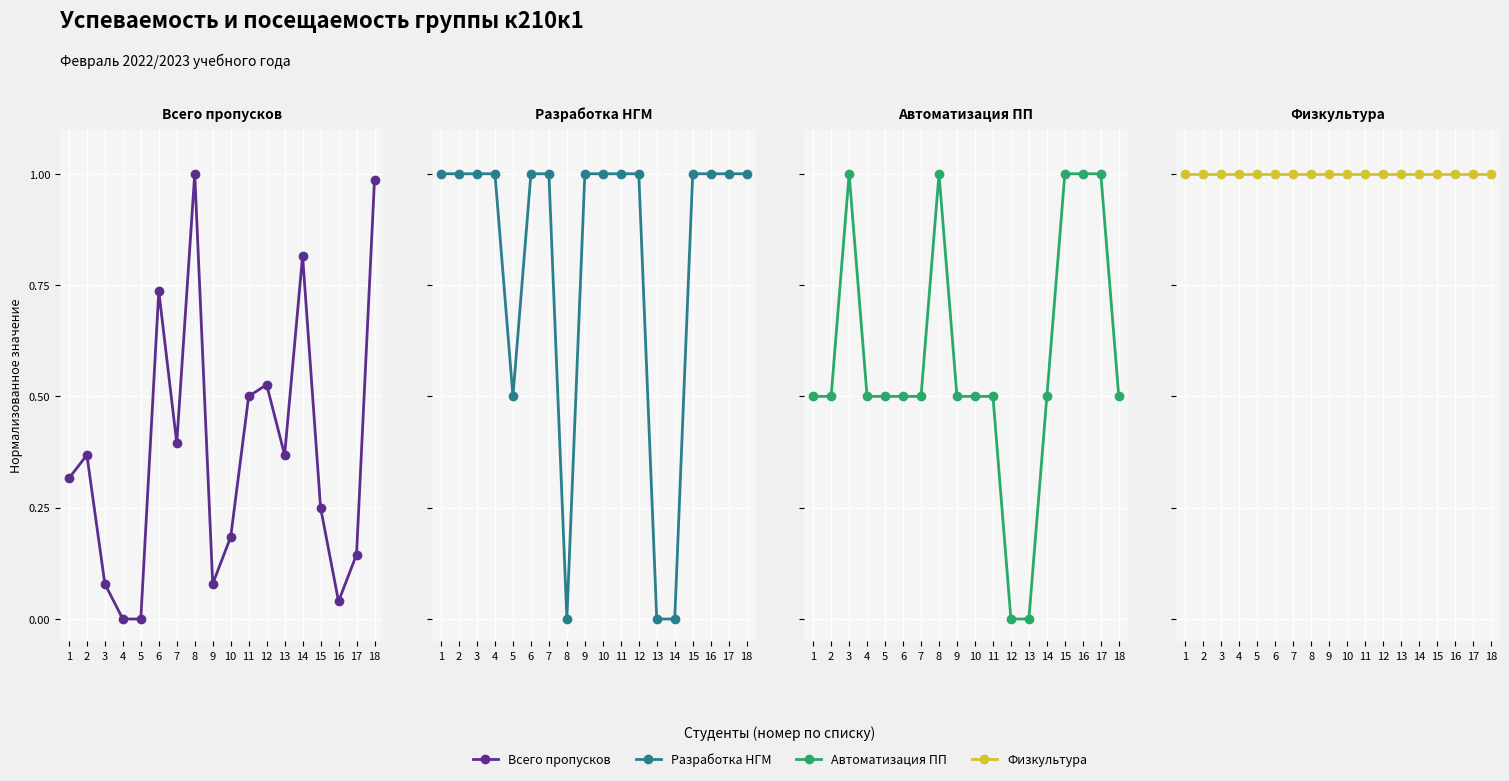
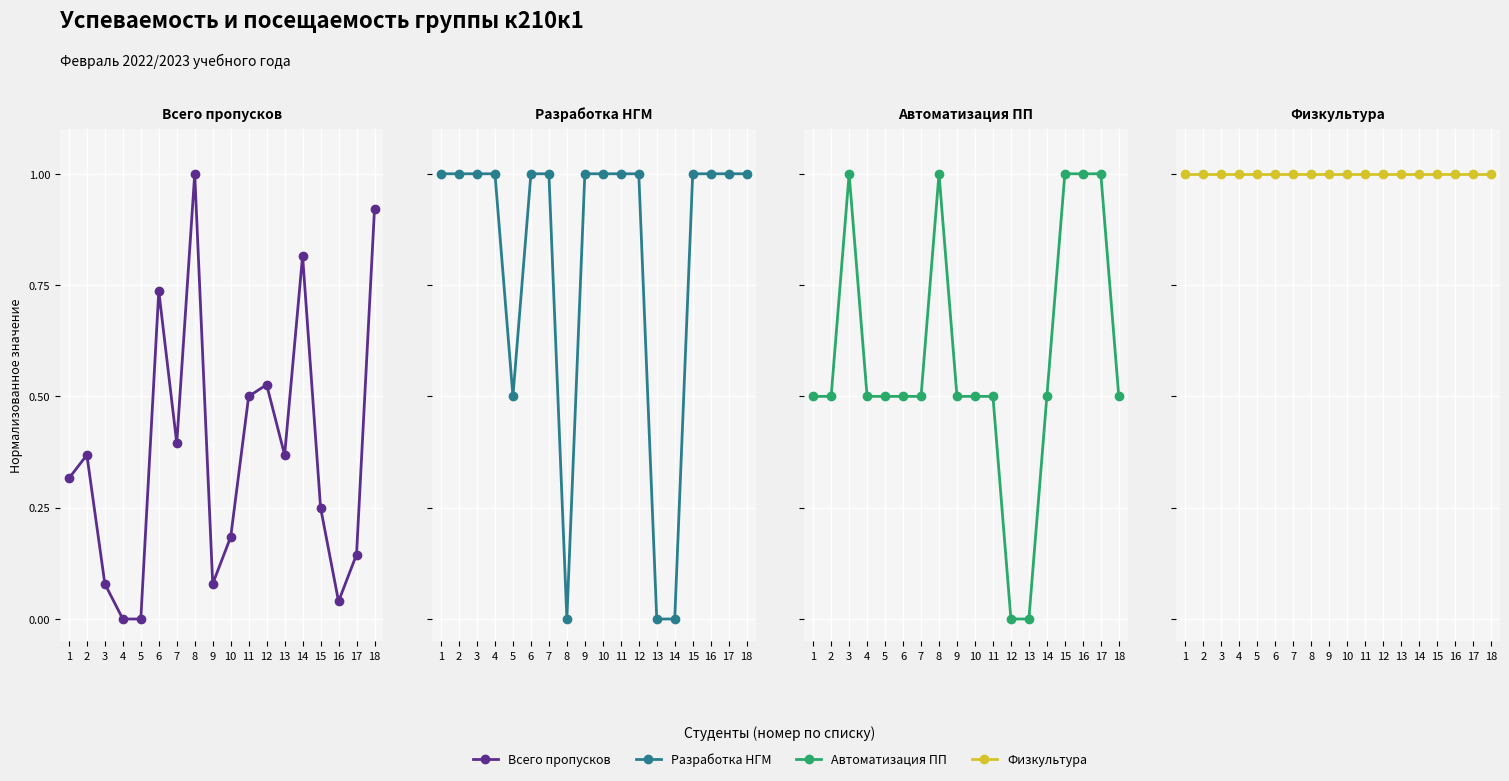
  {
    "Всего пропусков": {
      "1": 0.32,
      "2": 0.37,
      "3": 0.08,
      "4": 0.00,
      "5": 0.00,
      "6": 0.74,
      "7": 0.39,
      "8": 1.00,
      "9": 0.08,
      "10": 0.18,
      "11": 0.50,
      "12": 0.53,
      "13": 0.37,
      "14": 0.82,
      "15": 0.25,
      "16": 0.04,
      "17": 0.14,
-     "18": 0.99
+     "18": 0.92
    }
  }
